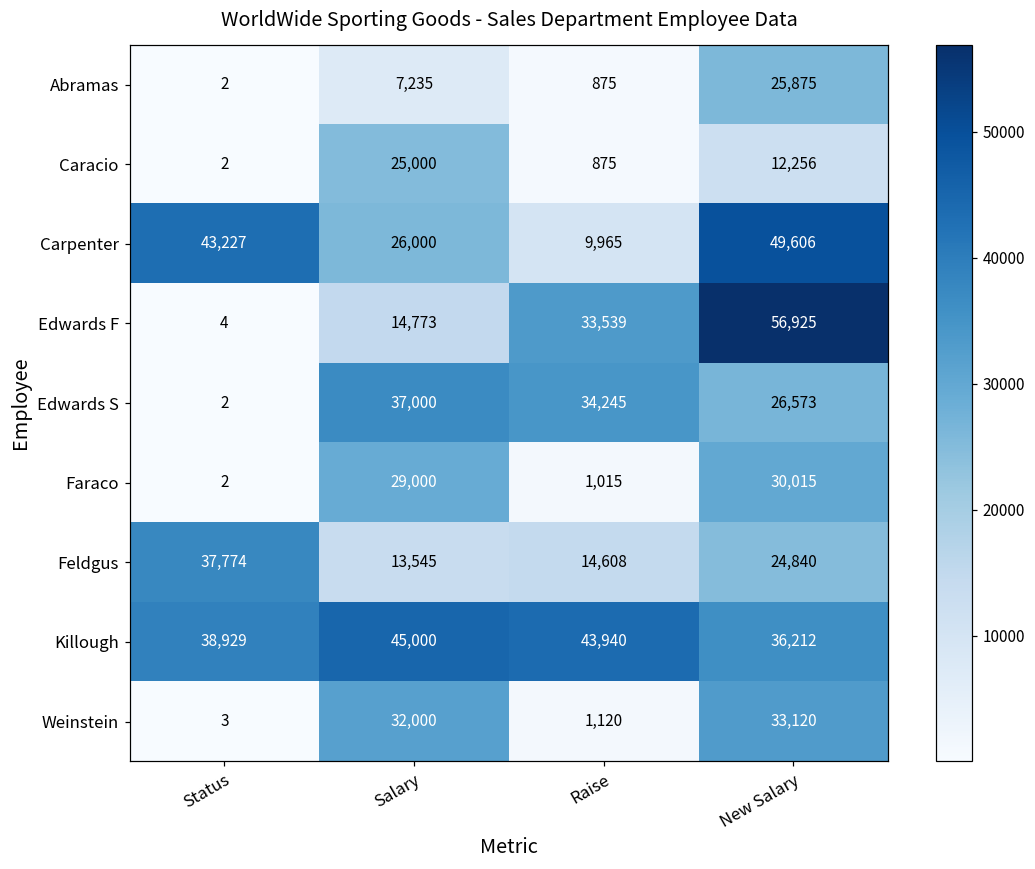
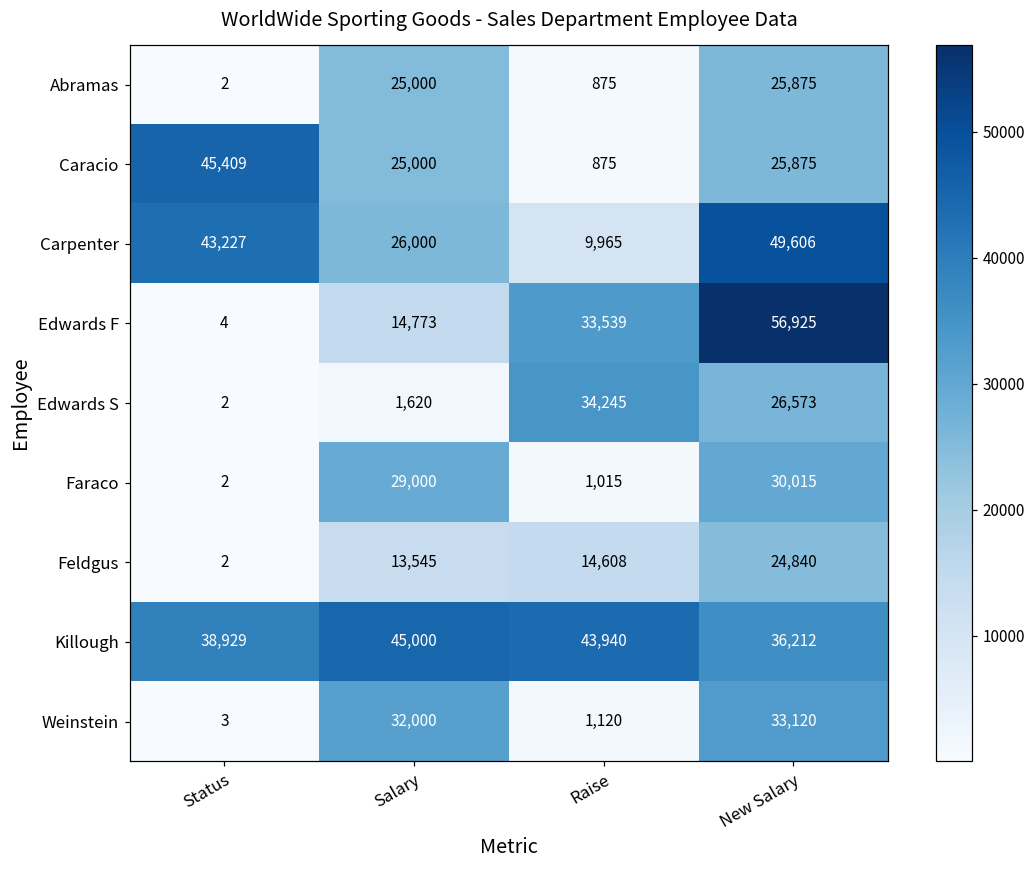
  {
    "Abramas": {
      "Status": "2",
-     "Salary": "7,235",
+     "Salary": "25,000",
      "Raise": "875",
      "New Salary": "25,875"
    },
    "Caracio": {
-     "Status": "2",
+     "Status": "45,409",
      "Salary": "25,000",
      "Raise": "875",
-     "New Salary": "12,256"
+     "New Salary": "25,875"
    },
    "Carpenter": {
      "Status": "43,227",
      "Salary": "26,000",
      "Raise": "9,965",
      "New Salary": "49,606"
    },
    "Edwards F": {
      "Status": "4",
      "Salary": "14,773",
      "Raise": "33,539",
      "New Salary": "56,925"
    },
    "Edwards S": {
      "Status": "2",
-     "Salary": "37,000",
+     "Salary": "1,620",
      "Raise": "34,245",
      "New Salary": "26,573"
    },
    "Faraco": {
      "Status": "2",
      "Salary": "29,000",
      "Raise": "1,015",
      "New Salary": "30,015"
    },
    "Feldgus": {
-     "Status": "37,774",
+     "Status": "2",
      "Salary": "13,545",
      "Raise": "14,608",
      "New Salary": "24,840"
    },
    "Killough": {
      "Status": "38,929",
      "Salary": "45,000",
      "Raise": "43,940",
      "New Salary": "36,212"
    },
    "Weinstein": {
      "Status": "3",
      "Salary": "32,000",
      "Raise": "1,120",
      "New Salary": "33,120"
    }
  }
